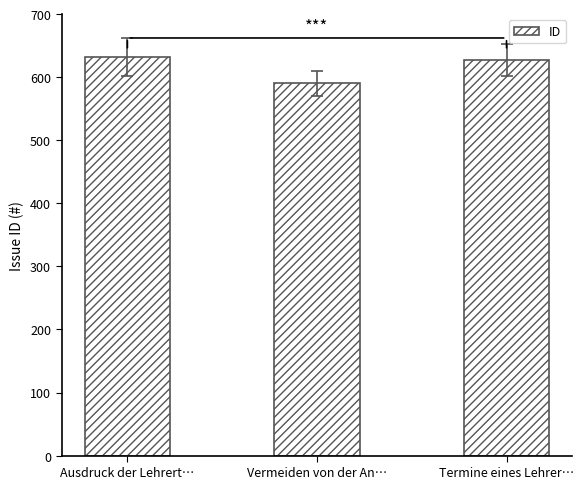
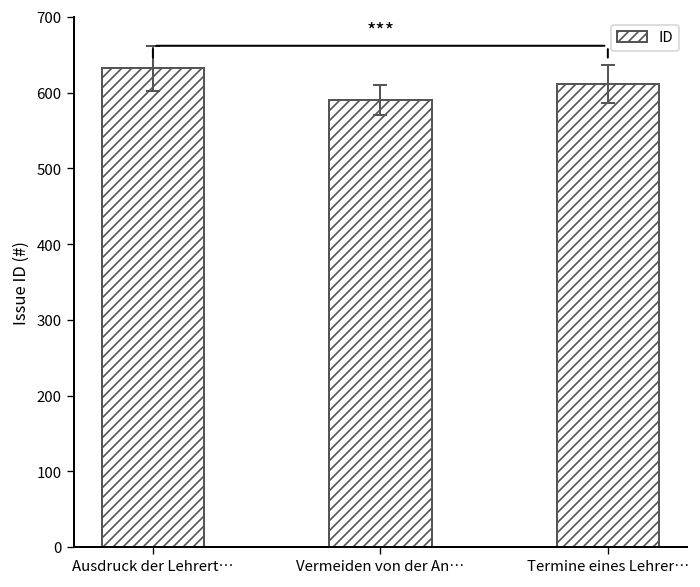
  {
    "ID": {
      "Ausdruck der Lehrert…": 630,
      "Vermeiden von der An…": 590,
-     "Termine eines Lehrer…": 630
+     "Termine eines Lehrer…": 610
    }
  }
